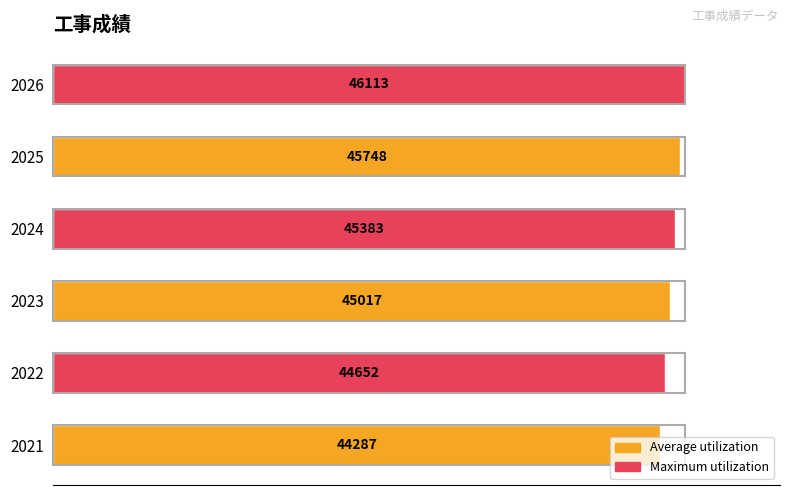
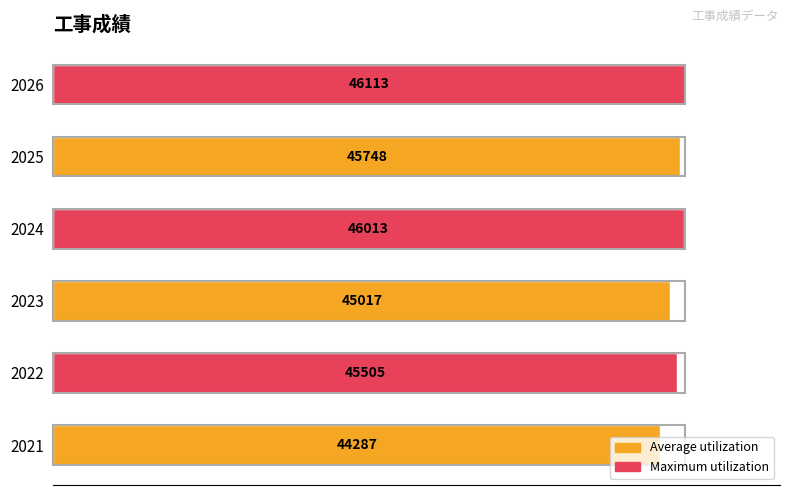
  {
-   "2024": 45383,
-   "2022": 44652
+   "2024": 46013,
+   "2022": 45505
  }
